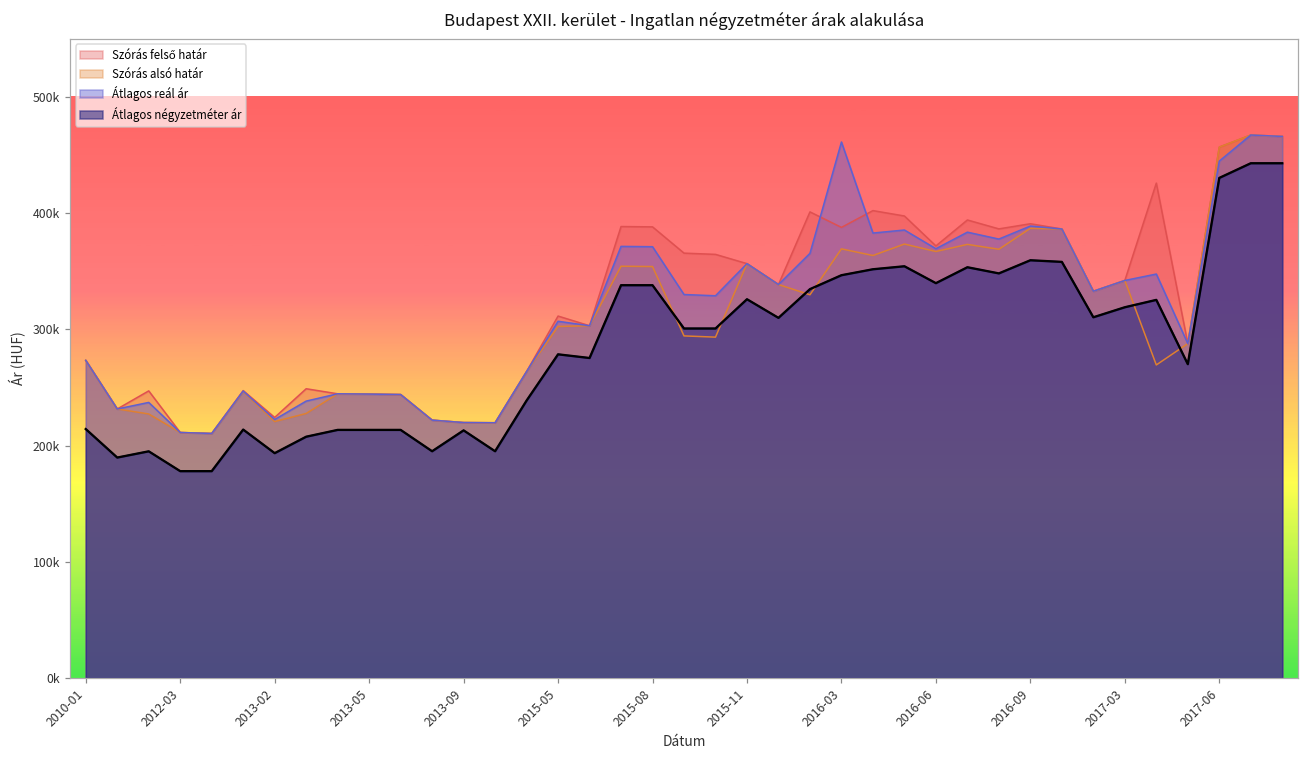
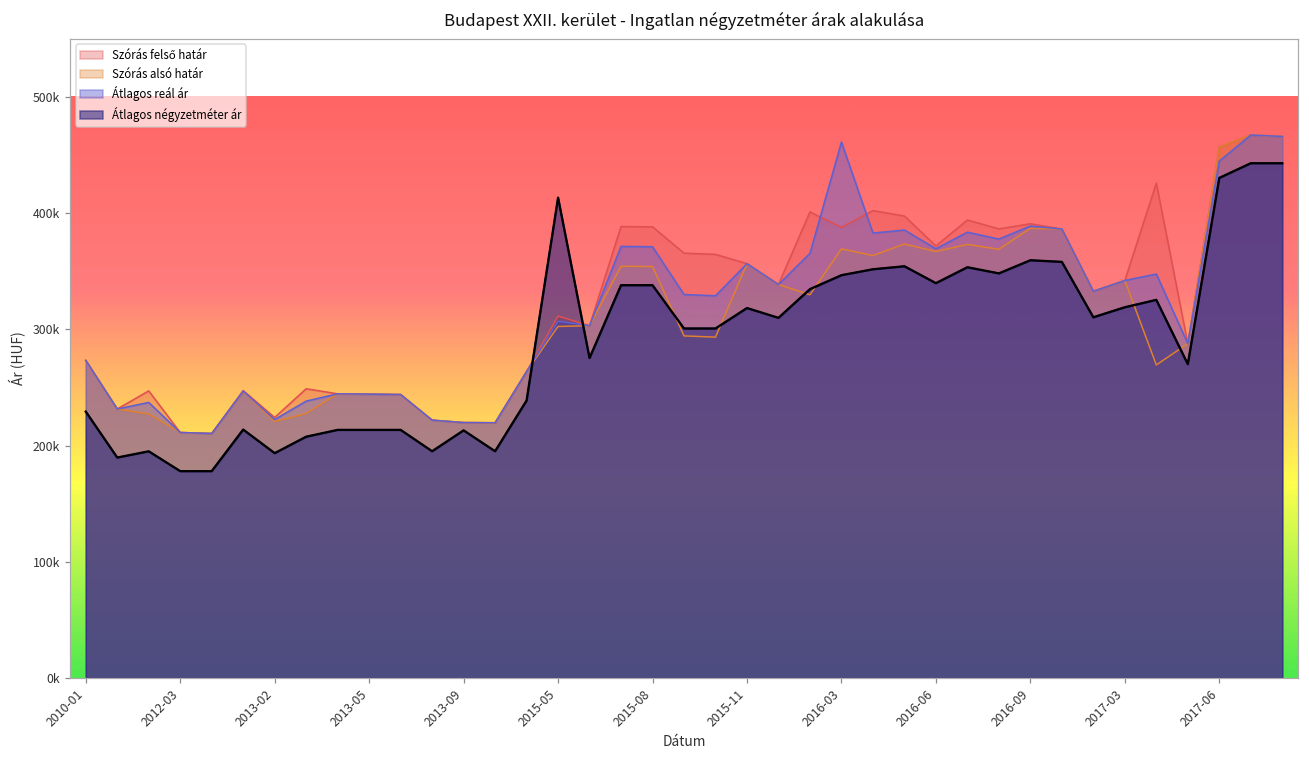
  {
    "Átlagos reál ár": {
      "2015-05": 307000,
      "2015-08": 371000,
      "2016-03": 461000,
      "2017-06": 445000
    },
    "Átlagos négyzetméter ár": {
-     "2010-01": 214000,
+     "2010-01": 229000,
      "2012-03": 178000,
      "2013-02": 193000,
      "2013-05": 213000,
      "2013-09": 213000,
-     "2015-05": 278000,
+     "2015-05": 413000,
      "2015-08": 338000,
-     "2015-11": 326000,
+     "2015-11": 318000,
      "2016-03": 347000,
      "2016-06": 340000,
      "2016-09": 359000,
      "2017-03": 319000,
      "2017-06": 430000
    }
  }
